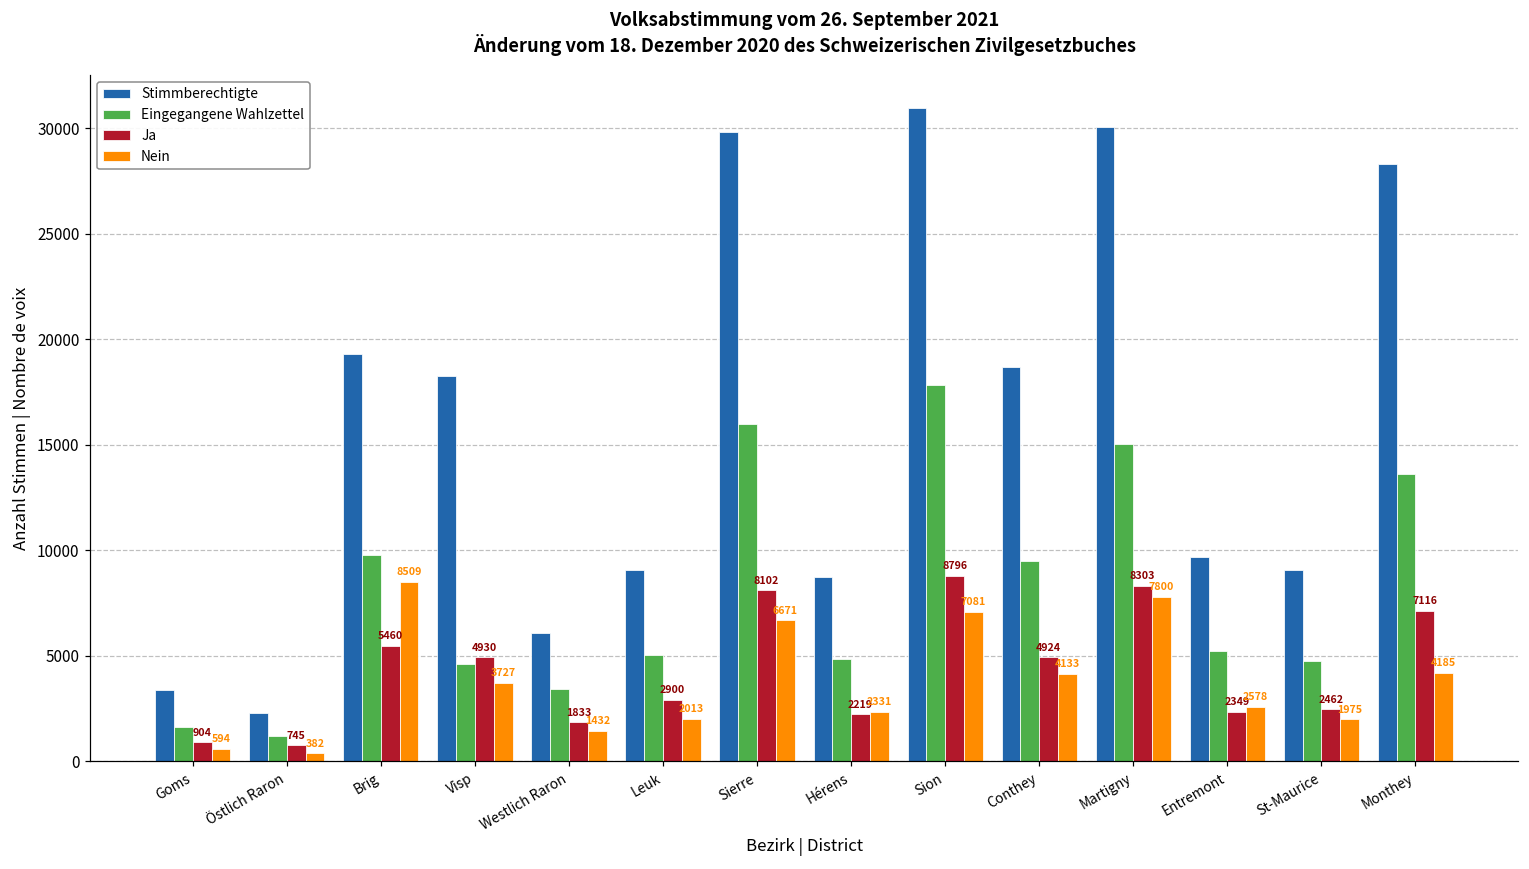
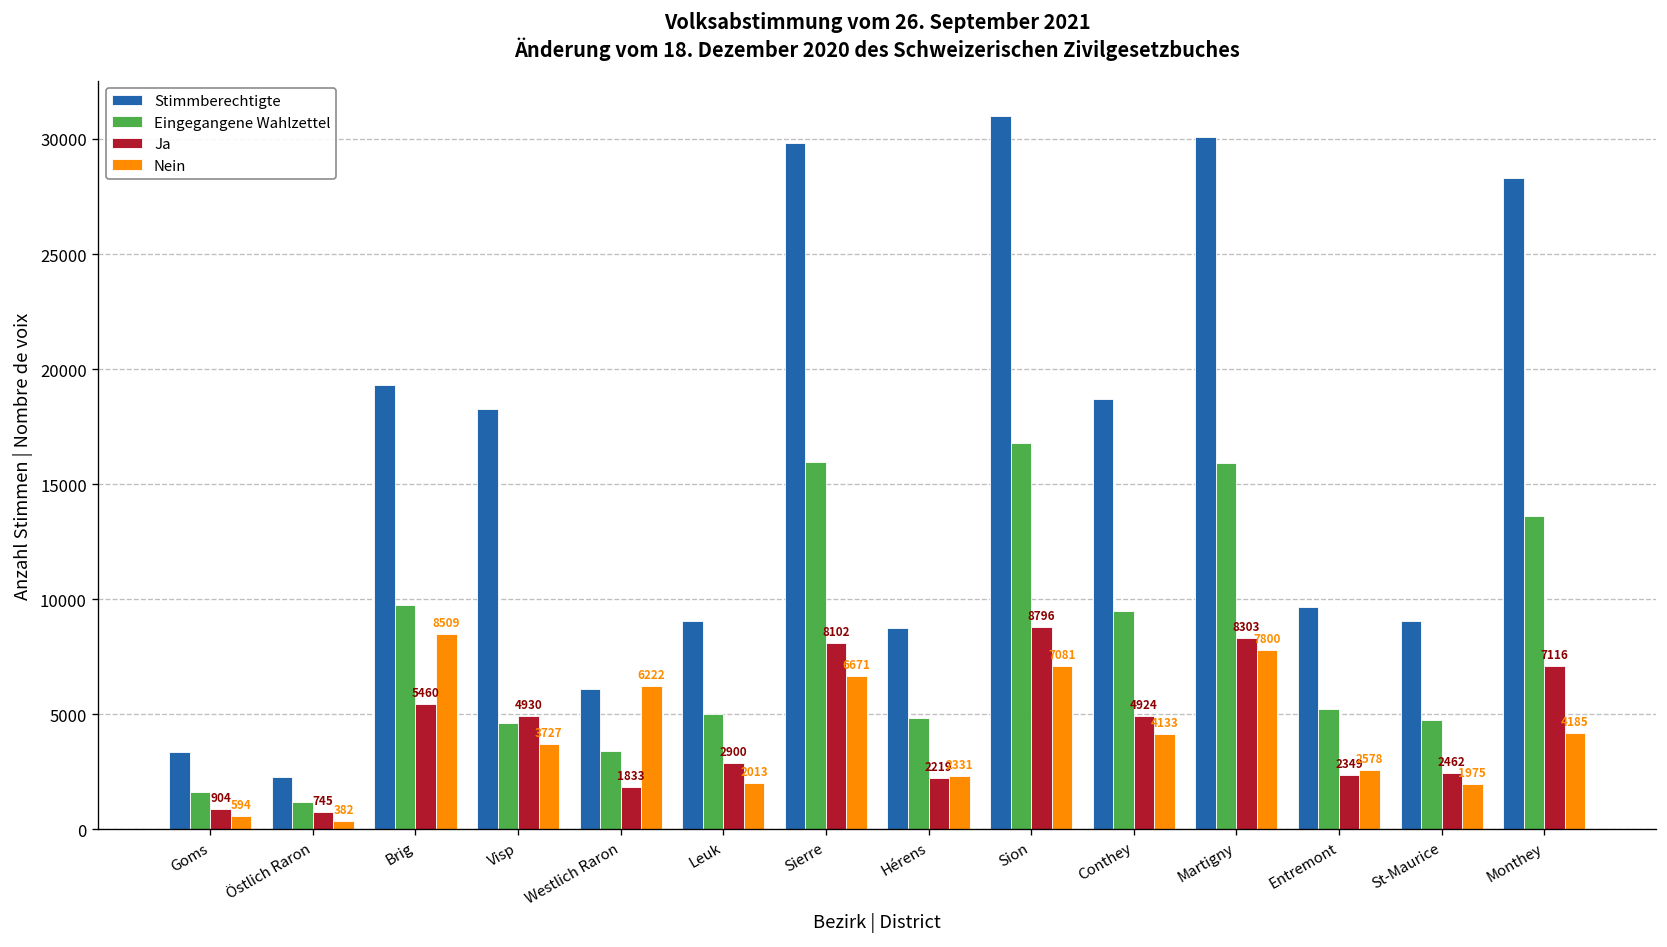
  {
    "Stimmberechtigte": {
      "Goms": 3400,
      "Östlich Raron": 2300,
      "Brig": 19300,
      "Visp": 18300,
      "Westlich Raron": 6100,
      "Leuk": 9100,
      "Sierre": 29800,
      "Hérens": 8700,
      "Sion": 31000,
      "Conthey": 18700,
      "Martigny": 30100,
      "Entremont": 9700,
      "St-Maurice": 9100,
      "Monthey": 28300
    },
    "Eingegangene Wahlzettel": {
      "Goms": 1600,
      "Östlich Raron": 1200,
      "Brig": 9800,
      "Visp": 4600,
      "Westlich Raron": 3400,
      "Leuk": 5000,
      "Sierre": 16000,
      "Hérens": 4800,
-     "Sion": 17800,
+     "Sion": 16800,
      "Conthey": 9500,
-     "Martigny": 15000,
+     "Martigny": 15900,
      "Entremont": 5200,
      "St-Maurice": 4700,
      "Monthey": 13600
    },
    "Ja": {
      "Goms": 904,
      "Östlich Raron": 745,
      "Brig": 5460,
      "Visp": 4930,
      "Westlich Raron": 1833,
      "Leuk": 2900,
      "Sierre": 8102,
      "Sion": 8796,
      "Conthey": 4924,
      "Martigny": 8303,
      "Entremont": 2349,
      "St-Maurice": 2462,
      "Monthey": 7116
    },
    "Nein": {
      "Goms": 594,
      "Östlich Raron": 382,
      "Brig": 8509,
      "Visp": 3727,
-     "Westlich Raron": 1432,
+     "Westlich Raron": 6222,
      "Leuk": 2013,
      "Sierre": 6671,
      "Sion": 7081,
      "Conthey": 4133,
      "Martigny": 7800,
      "Entremont": 2578,
      "St-Maurice": 1975,
      "Monthey": 4185
    }
  }
